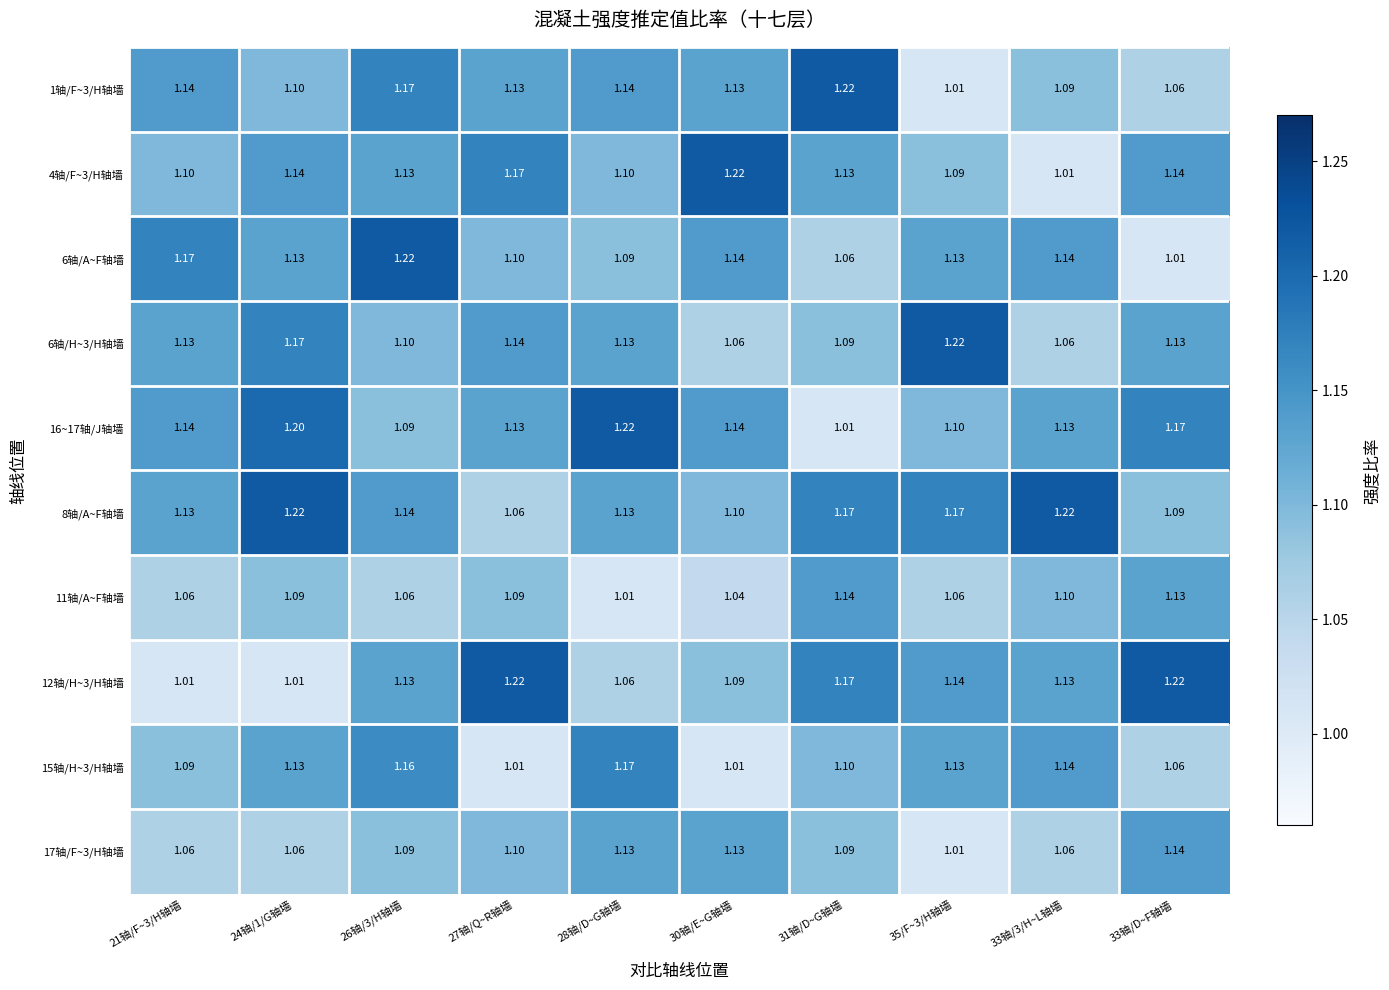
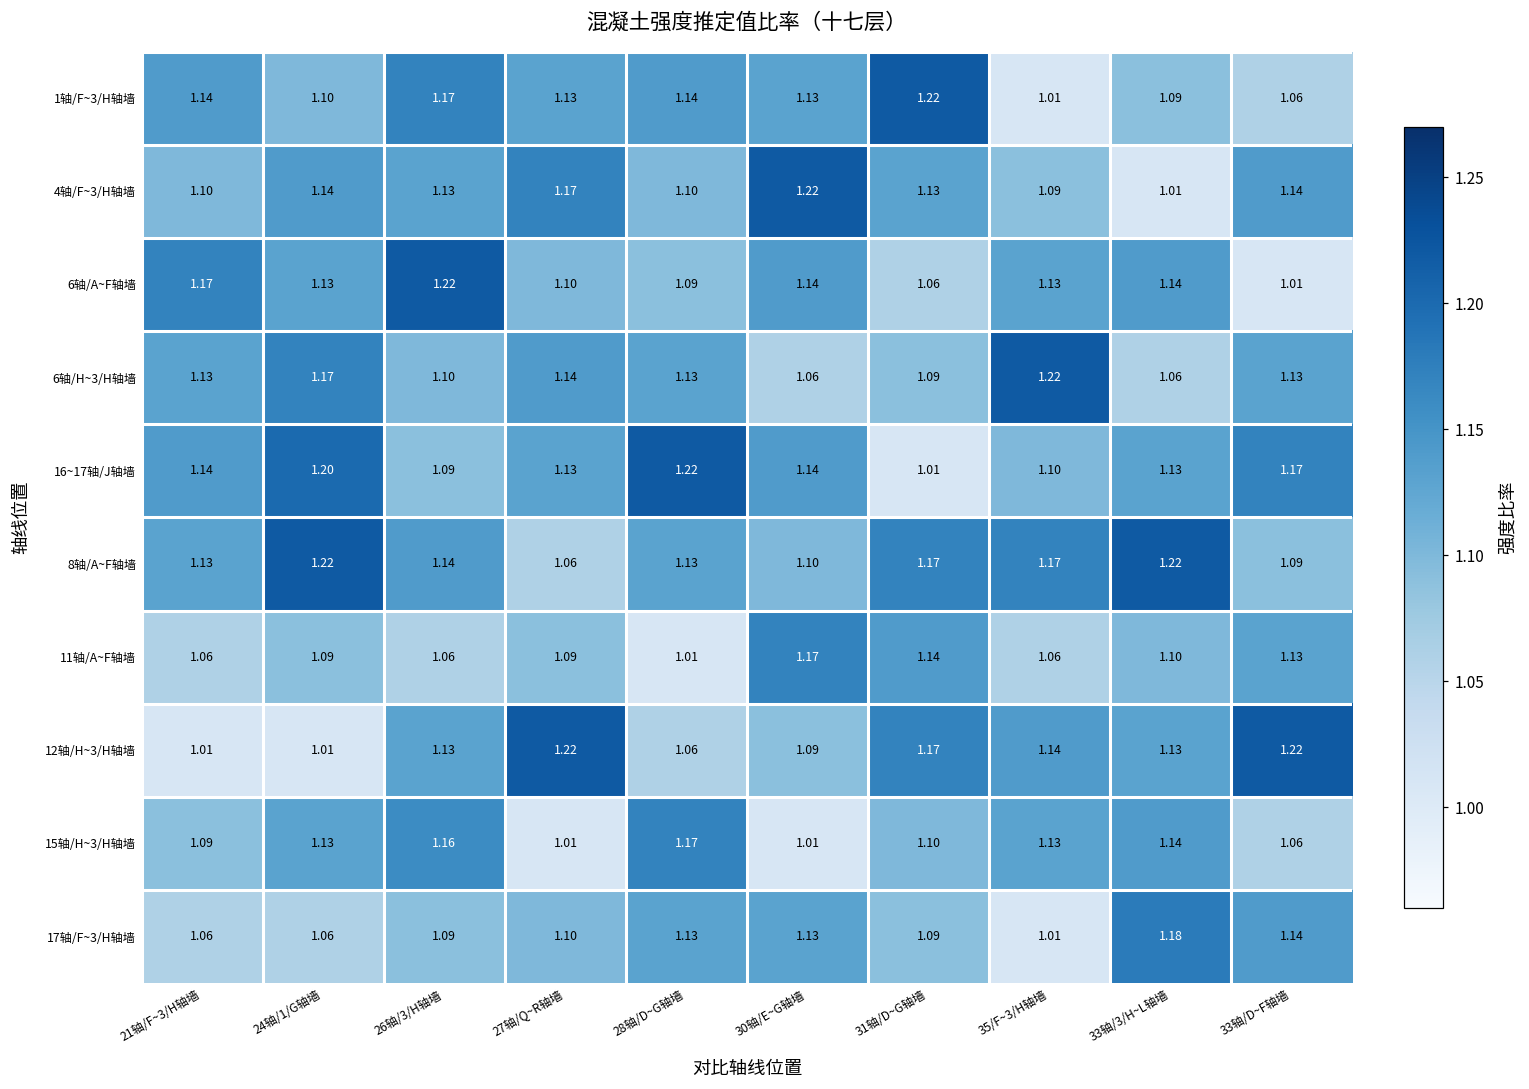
  {
    "1轴/F~3/H轴墙": {
      "21轴/F~3/H轴墙": 1.14,
      "24轴/1/G轴墙": 1.10,
      "26轴/3/H轴墙": 1.17,
      "27轴/Q~R轴墙": 1.13,
      "28轴/D~G轴墙": 1.14,
      "30轴/E~G轴墙": 1.13,
      "31轴/D~G轴墙": 1.22,
      "35/F~3/H轴墙": 1.01,
      "33轴/3/H~L轴墙": 1.09,
      "33轴/D~F轴墙": 1.06
    },
    "4轴/F~3/H轴墙": {
      "21轴/F~3/H轴墙": 1.10,
      "24轴/1/G轴墙": 1.14,
      "26轴/3/H轴墙": 1.13,
      "27轴/Q~R轴墙": 1.17,
      "28轴/D~G轴墙": 1.10,
      "30轴/E~G轴墙": 1.22,
      "31轴/D~G轴墙": 1.13,
      "35/F~3/H轴墙": 1.09,
      "33轴/3/H~L轴墙": 1.01,
      "33轴/D~F轴墙": 1.14
    },
    "6轴/A~F轴墙": {
      "21轴/F~3/H轴墙": 1.17,
      "24轴/1/G轴墙": 1.13,
      "26轴/3/H轴墙": 1.22,
      "27轴/Q~R轴墙": 1.10,
      "28轴/D~G轴墙": 1.09,
      "30轴/E~G轴墙": 1.14,
      "31轴/D~G轴墙": 1.06,
      "35/F~3/H轴墙": 1.13,
      "33轴/3/H~L轴墙": 1.14,
      "33轴/D~F轴墙": 1.01
    },
    "6轴/H~3/H轴墙": {
      "21轴/F~3/H轴墙": 1.13,
      "24轴/1/G轴墙": 1.17,
      "26轴/3/H轴墙": 1.10,
      "27轴/Q~R轴墙": 1.14,
      "28轴/D~G轴墙": 1.13,
      "30轴/E~G轴墙": 1.06,
      "31轴/D~G轴墙": 1.09,
      "35/F~3/H轴墙": 1.22,
      "33轴/3/H~L轴墙": 1.06,
      "33轴/D~F轴墙": 1.13
    },
    "16~17轴/J轴墙": {
      "21轴/F~3/H轴墙": 1.14,
      "24轴/1/G轴墙": 1.20,
      "26轴/3/H轴墙": 1.09,
      "27轴/Q~R轴墙": 1.13,
      "28轴/D~G轴墙": 1.22,
      "30轴/E~G轴墙": 1.14,
      "31轴/D~G轴墙": 1.01,
      "35/F~3/H轴墙": 1.10,
      "33轴/3/H~L轴墙": 1.13,
      "33轴/D~F轴墙": 1.17
    },
    "8轴/A~F轴墙": {
      "21轴/F~3/H轴墙": 1.13,
      "24轴/1/G轴墙": 1.22,
      "26轴/3/H轴墙": 1.14,
      "27轴/Q~R轴墙": 1.06,
      "28轴/D~G轴墙": 1.13,
      "30轴/E~G轴墙": 1.10,
      "31轴/D~G轴墙": 1.17,
      "35/F~3/H轴墙": 1.17,
      "33轴/3/H~L轴墙": 1.22,
      "33轴/D~F轴墙": 1.09
    },
    "11轴/A~F轴墙": {
      "21轴/F~3/H轴墙": 1.06,
      "24轴/1/G轴墙": 1.09,
      "26轴/3/H轴墙": 1.06,
      "27轴/Q~R轴墙": 1.09,
      "28轴/D~G轴墙": 1.01,
-     "30轴/E~G轴墙": 1.04,
+     "30轴/E~G轴墙": 1.17,
      "31轴/D~G轴墙": 1.14,
      "35/F~3/H轴墙": 1.06,
      "33轴/3/H~L轴墙": 1.10,
      "33轴/D~F轴墙": 1.13
    },
    "12轴/H~3/H轴墙": {
      "21轴/F~3/H轴墙": 1.01,
      "24轴/1/G轴墙": 1.01,
      "26轴/3/H轴墙": 1.13,
      "27轴/Q~R轴墙": 1.22,
      "28轴/D~G轴墙": 1.06,
      "30轴/E~G轴墙": 1.09,
      "31轴/D~G轴墙": 1.17,
      "35/F~3/H轴墙": 1.14,
      "33轴/3/H~L轴墙": 1.13,
      "33轴/D~F轴墙": 1.22
    },
    "15轴/H~3/H轴墙": {
      "21轴/F~3/H轴墙": 1.09,
      "24轴/1/G轴墙": 1.13,
      "26轴/3/H轴墙": 1.16,
      "27轴/Q~R轴墙": 1.01,
      "28轴/D~G轴墙": 1.17,
      "30轴/E~G轴墙": 1.01,
      "31轴/D~G轴墙": 1.10,
      "35/F~3/H轴墙": 1.13,
      "33轴/3/H~L轴墙": 1.14,
      "33轴/D~F轴墙": 1.06
    },
    "17轴/F~3/H轴墙": {
      "21轴/F~3/H轴墙": 1.06,
      "24轴/1/G轴墙": 1.06,
      "26轴/3/H轴墙": 1.09,
      "27轴/Q~R轴墙": 1.10,
      "28轴/D~G轴墙": 1.13,
      "30轴/E~G轴墙": 1.13,
      "31轴/D~G轴墙": 1.09,
      "35/F~3/H轴墙": 1.01,
-     "33轴/3/H~L轴墙": 1.06,
+     "33轴/3/H~L轴墙": 1.18,
      "33轴/D~F轴墙": 1.14
    }
  }
